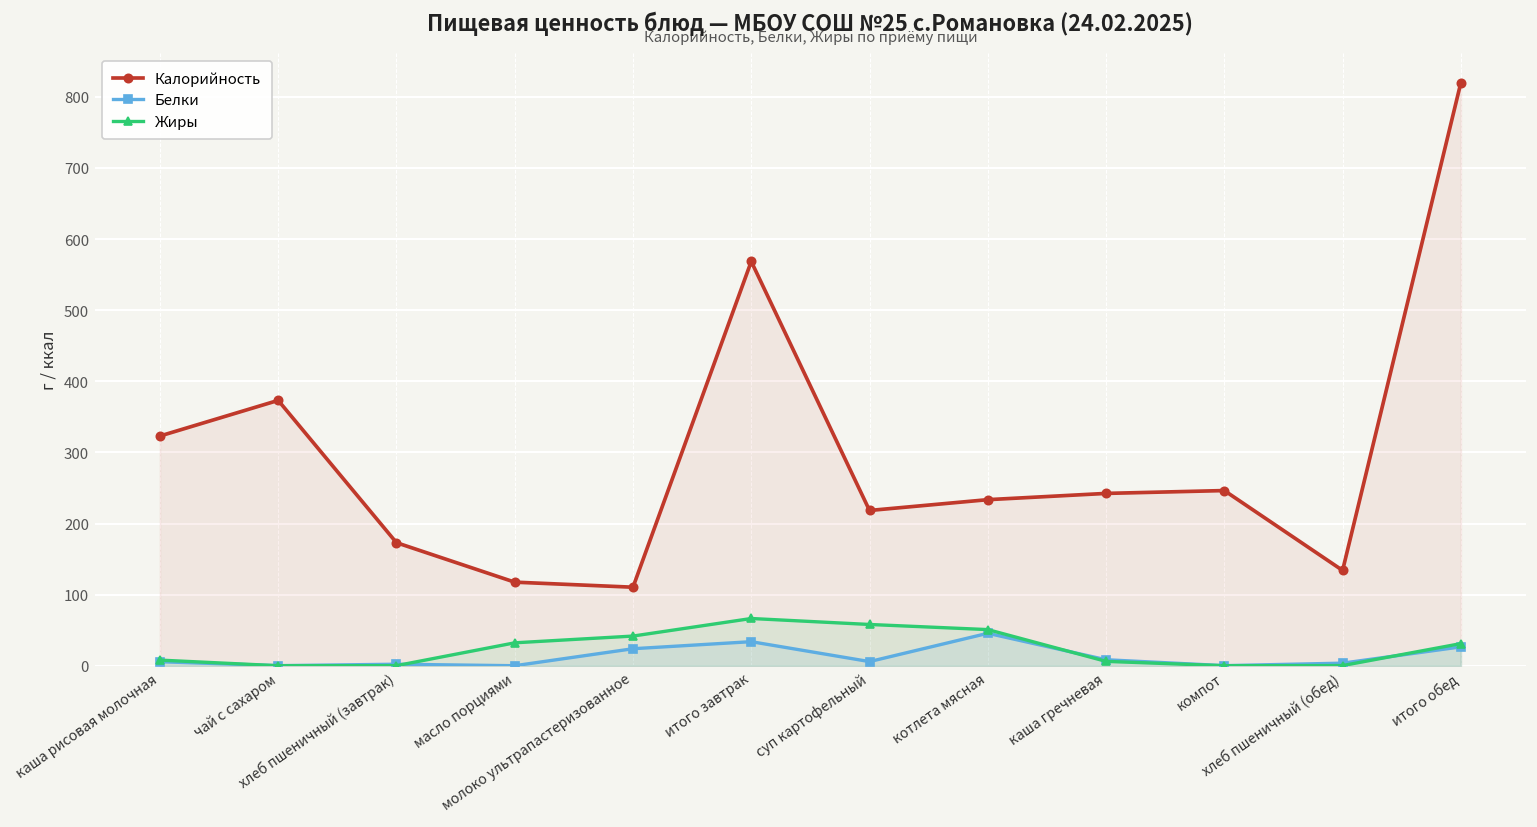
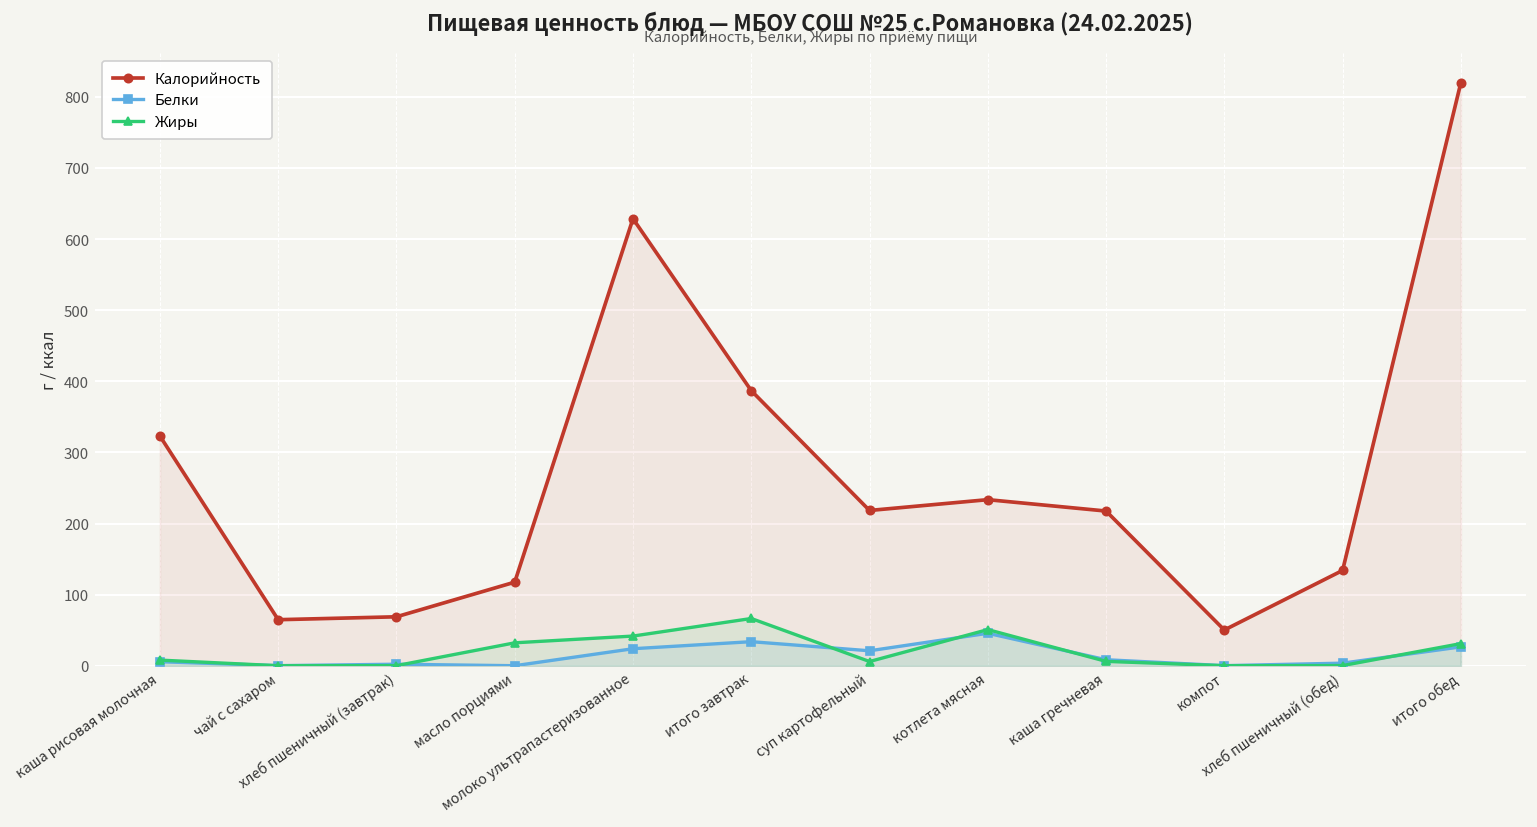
  {
    "Калорийность": {
      "каша рисовая молочная": 320,
-     "чай с сахаром": 370,
-     "хлеб пшеничный (завтрак)": 170,
+     "чай с сахаром": 60,
+     "хлеб пшеничный (завтрак)": 70,
      "масло порциями": 120,
-     "молоко ультрапастеризованное": 110,
-     "итого завтрак": 570,
+     "молоко ультрапастеризованное": 630,
+     "итого завтрак": 390,
      "суп картофельный": 220,
      "котлета мясная": 230,
-     "каша гречневая": 240,
-     "компот": 250,
+     "каша гречневая": 220,
+     "компот": 50,
      "хлеб пшеничный (обед)": 130,
      "итого обед": 820
    },
    "Белки": {
      "масло порциями": 0,
      "молоко ультрапастеризованное": 20,
      "итого завтрак": 30,
-     "суп картофельный": 10,
+     "суп картофельный": 20,
      "котлета мясная": 50,
      "итого обед": 30
    },
    "Жиры": {
      "масло порциями": 30,
      "молоко ультрапастеризованное": 40,
      "итого завтрак": 70,
-     "суп картофельный": 60,
+     "суп картофельный": 10,
      "котлета мясная": 50,
      "итого обед": 30
    }
  }
